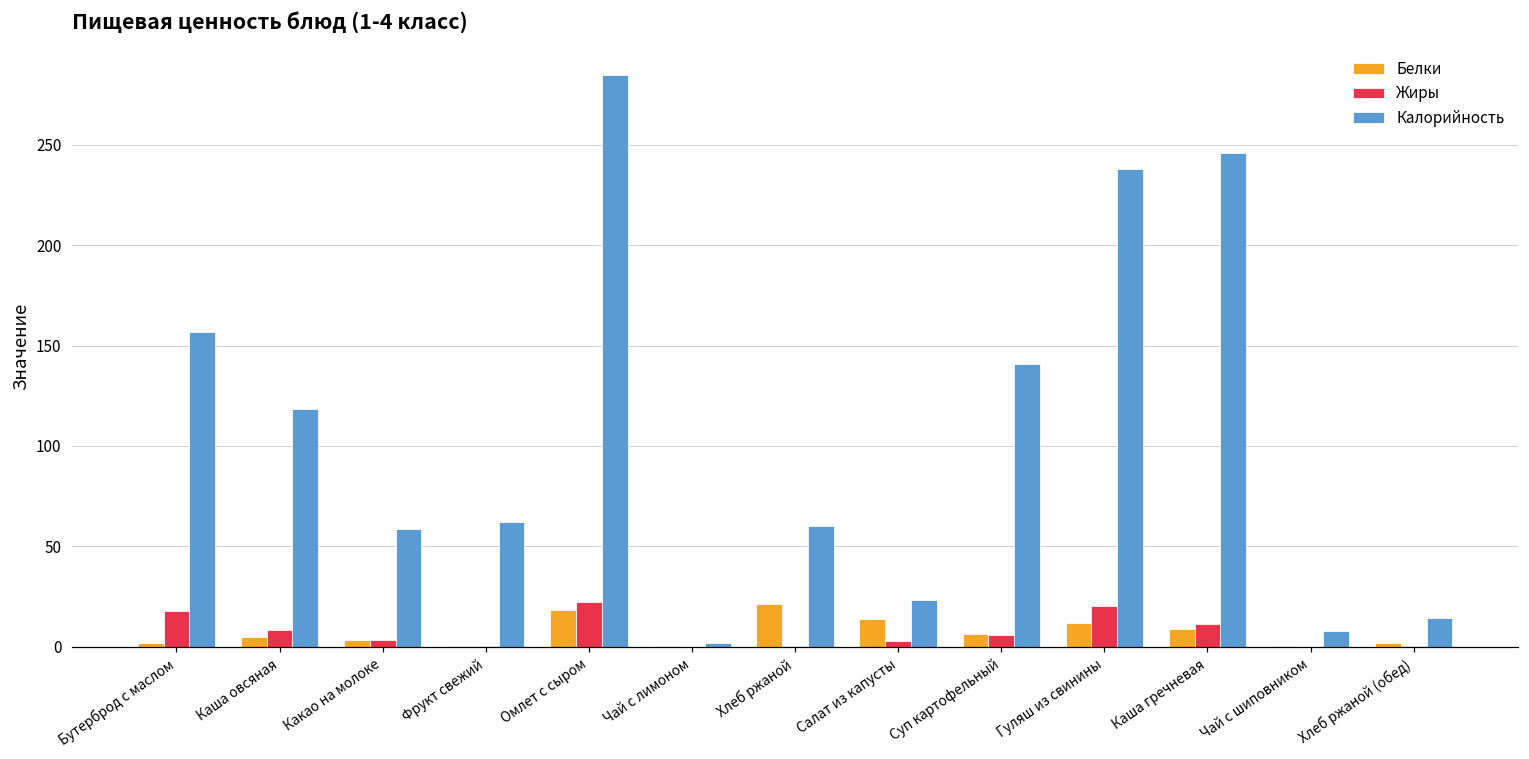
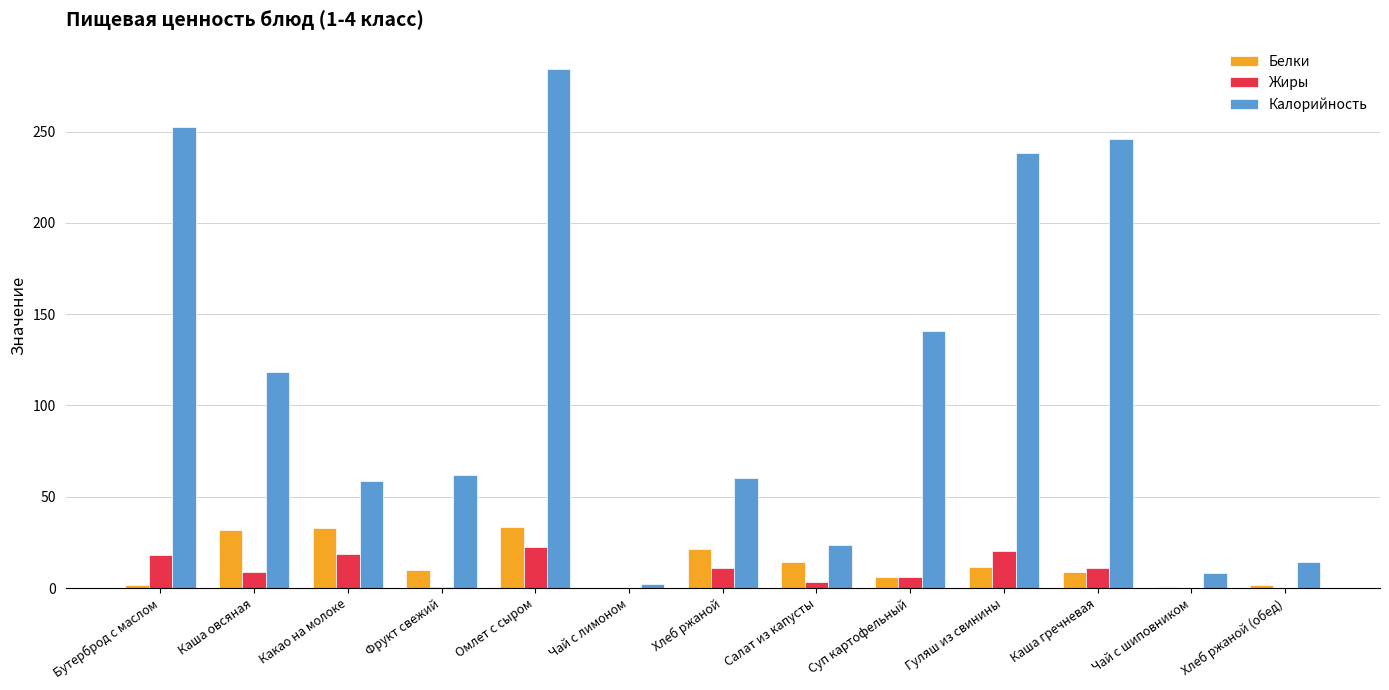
  {
    "Белки": {
      "Бутерброд с маслом": 2,
-     "Каша овсяная": 5,
-     "Какао на молоке": 3,
-     "Фрукт свежий": 1,
-     "Омлет с сыром": 19,
+     "Каша овсяная": 32,
+     "Какао на молоке": 33,
+     "Фрукт свежий": 10,
+     "Омлет с сыром": 33,
      "Хлеб ржаной": 21,
      "Салат из капусты": 14,
      "Суп картофельный": 6,
      "Гуляш из свинины": 12,
      "Каша гречневая": 9,
      "Хлеб ржаной (обед)": 2
    },
    "Жиры": {
      "Бутерброд с маслом": 18,
      "Каша овсяная": 9,
-     "Какао на молоке": 3,
+     "Какао на молоке": 19,
      "Омлет с сыром": 22,
-     "Хлеб ржаной": 0,
+     "Хлеб ржаной": 11,
      "Салат из капусты": 3,
      "Суп картофельный": 6,
      "Гуляш из свинины": 20,
      "Каша гречневая": 11
    },
    "Калорийность": {
-     "Бутерброд с маслом": 157,
+     "Бутерброд с маслом": 252,
      "Каша овсяная": 118,
      "Какао на молоке": 59,
      "Фрукт свежий": 62,
      "Омлет с сыром": 284,
      "Чай с лимоном": 2,
      "Хлеб ржаной": 60,
      "Салат из капусты": 23,
      "Суп картофельный": 141,
      "Гуляш из свинины": 238,
      "Каша гречневая": 246,
      "Чай с шиповником": 8,
      "Хлеб ржаной (обед)": 14
    }
  }
